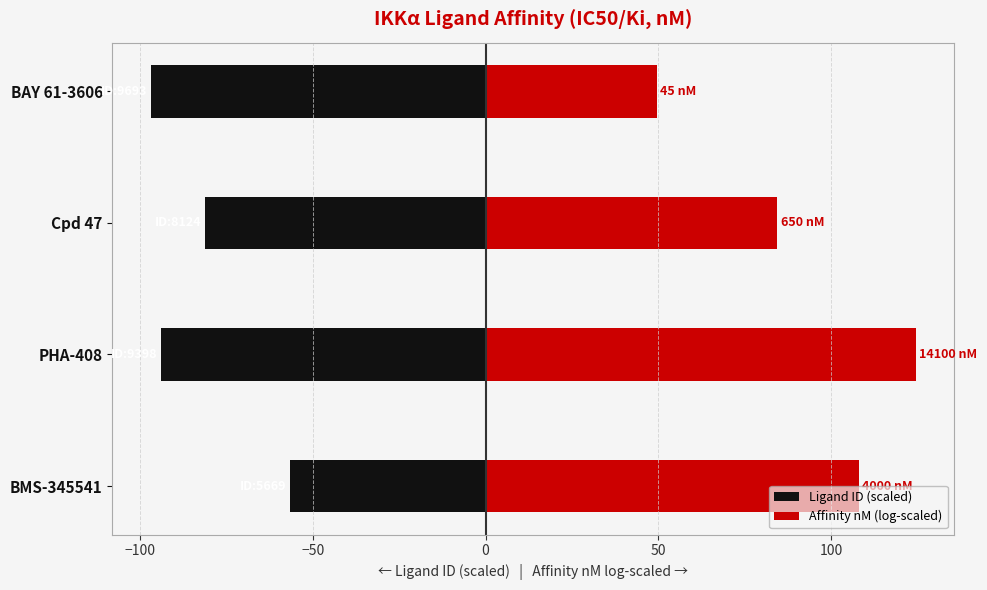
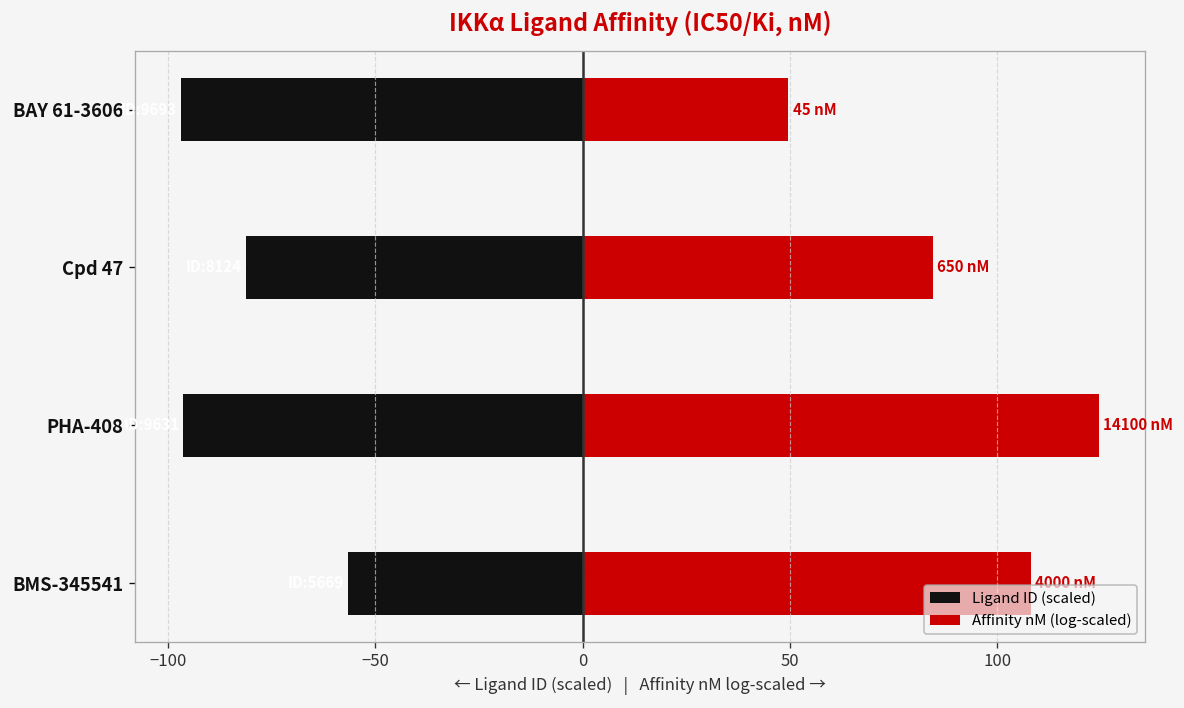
  {
    "Ligand ID (scaled)": {
      "BAY 61-3606": -97,
      "Cpd 47": -81,
-     "PHA-408": -94,
+     "PHA-408": -96,
      "BMS-345541": -57
    }
  }
